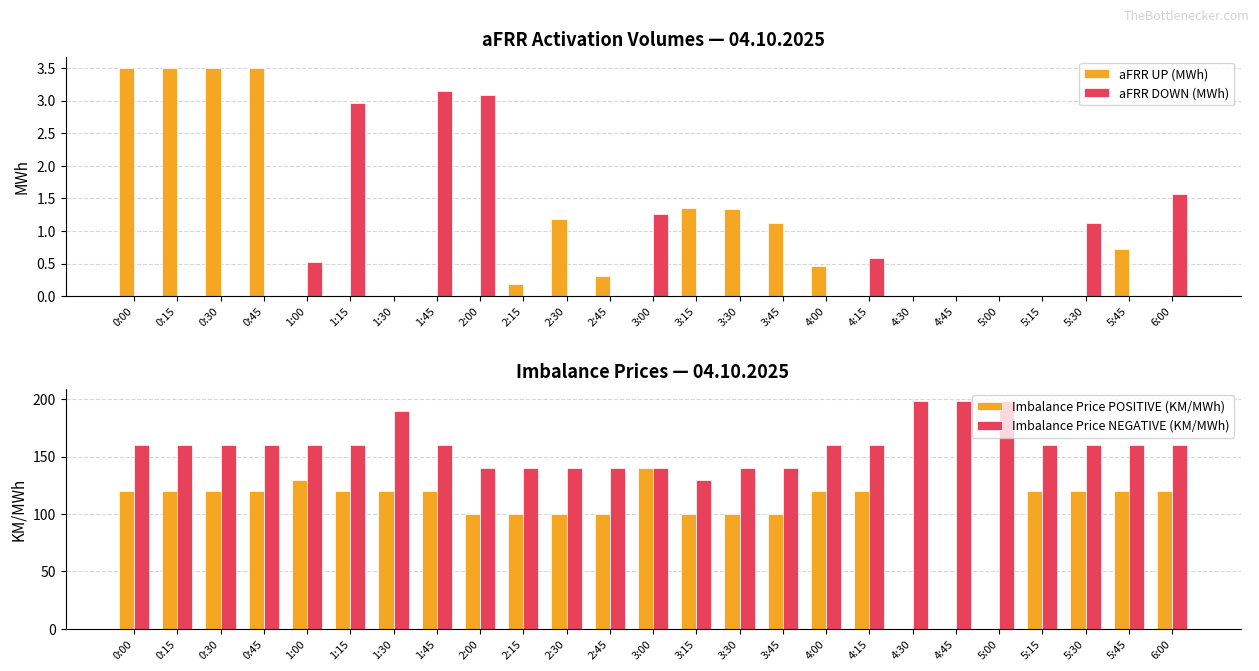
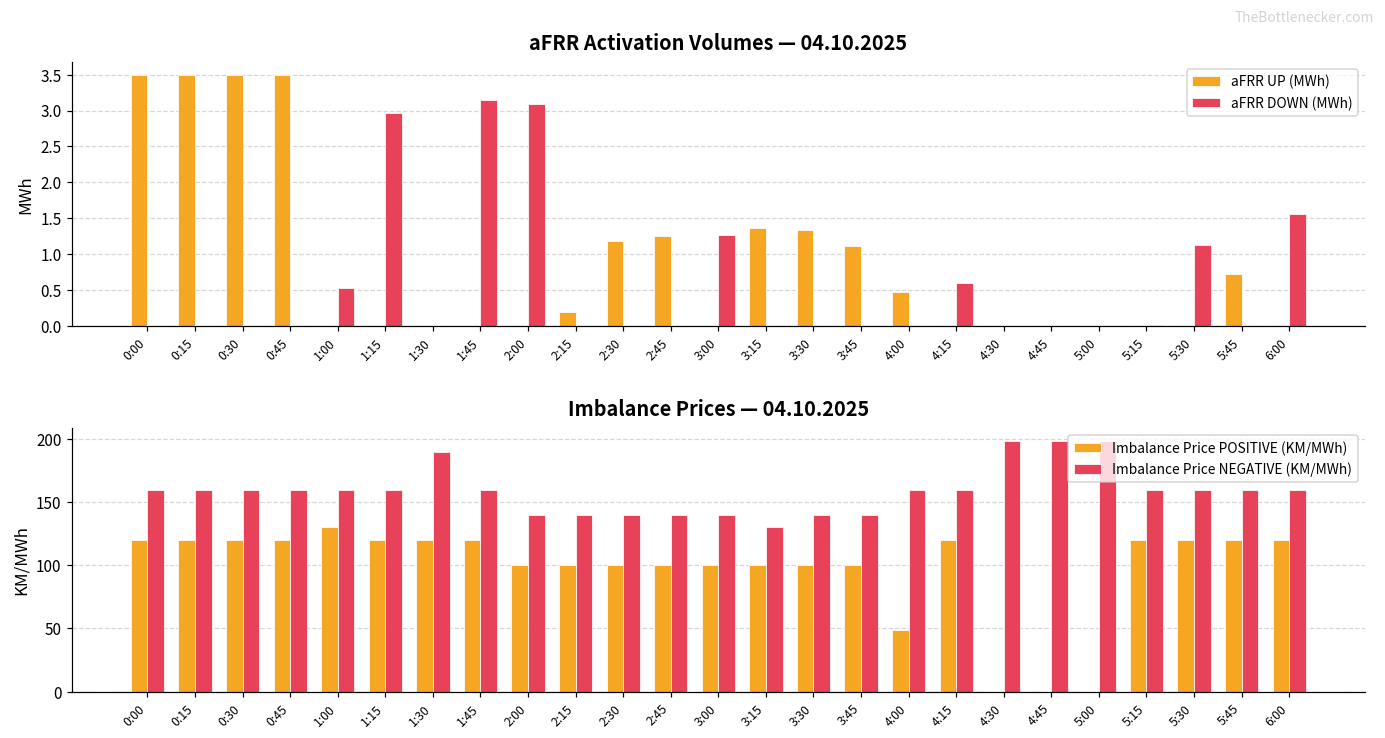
  {
    "aFRR Activation Volumes — 04.10.2025": {
      "aFRR UP (MWh)": {
        "0:00": 3.5,
        "0:15": 3.5,
        "0:30": 3.5,
        "0:45": 3.5,
        "1:00": 0.0,
        "1:15": 0.0,
        "1:30": 0.0,
        "1:45": 0.0,
        "2:00": 0.0,
        "2:15": 0.2,
        "2:30": 1.2,
-       "2:45": 0.3,
+       "2:45": 1.3,
        "3:00": 0.0,
        "3:15": 1.4,
        "3:30": 1.3,
        "3:45": 1.1,
        "4:00": 0.5,
        "4:15": 0.0,
        "4:30": 0.0,
        "4:45": 0.0,
        "5:00": 0.0,
        "5:15": 0.0,
        "5:30": 0.0,
        "5:45": 0.7,
        "6:00": 0.0
      },
      "aFRR DOWN (MWh)": {
        "0:00": 0.0,
        "0:15": 0.0,
        "0:30": 0.0,
        "0:45": 0.0,
        "1:00": 0.5,
        "1:15": 3.0,
        "1:30": 0.0,
        "1:45": 3.1,
        "2:00": 3.1,
        "2:15": 0.0,
        "2:30": 0.0,
        "2:45": 0.0,
        "3:00": 1.3,
        "3:15": 0.0,
        "3:30": 0.0,
        "3:45": 0.0,
        "4:00": 0.0,
        "4:15": 0.6,
        "4:30": 0.0,
        "4:45": 0.0,
        "5:00": 0.0,
        "5:30": 1.1,
        "5:45": 0.0,
        "6:00": 1.6
      }
    },
    "Imbalance Prices — 04.10.2025": {
      "Imbalance Price POSITIVE (KM/MWh)": {
        "0:00": 120,
        "0:15": 120,
        "0:30": 120,
        "0:45": 120,
        "1:00": 130,
        "1:15": 120,
        "1:30": 120,
        "1:45": 120,
        "2:00": 100,
        "2:15": 100,
        "2:30": 100,
        "2:45": 100,
-       "3:00": 140,
+       "3:00": 100,
        "3:15": 100,
        "3:30": 100,
        "3:45": 100,
-       "4:00": 120,
+       "4:00": 49,
        "4:15": 120,
        "4:30": 0,
        "4:45": 0,
        "5:00": 0,
        "5:15": 120,
        "5:30": 120,
        "5:45": 120,
        "6:00": 120
      },
      "Imbalance Price NEGATIVE (KM/MWh)": {
        "0:00": 160,
        "0:15": 160,
        "0:30": 160,
        "0:45": 160,
        "1:00": 160,
        "1:15": 160,
        "1:30": 190,
        "1:45": 160,
        "2:00": 140,
        "2:15": 140,
        "2:30": 140,
        "2:45": 140,
        "3:00": 140,
        "3:15": 130,
        "3:30": 140,
        "3:45": 140,
        "4:00": 160,
        "4:15": 160,
        "4:30": 199,
        "4:45": 199,
        "5:15": 160,
        "5:30": 160,
        "5:45": 160,
        "6:00": 160
      }
    }
  }
